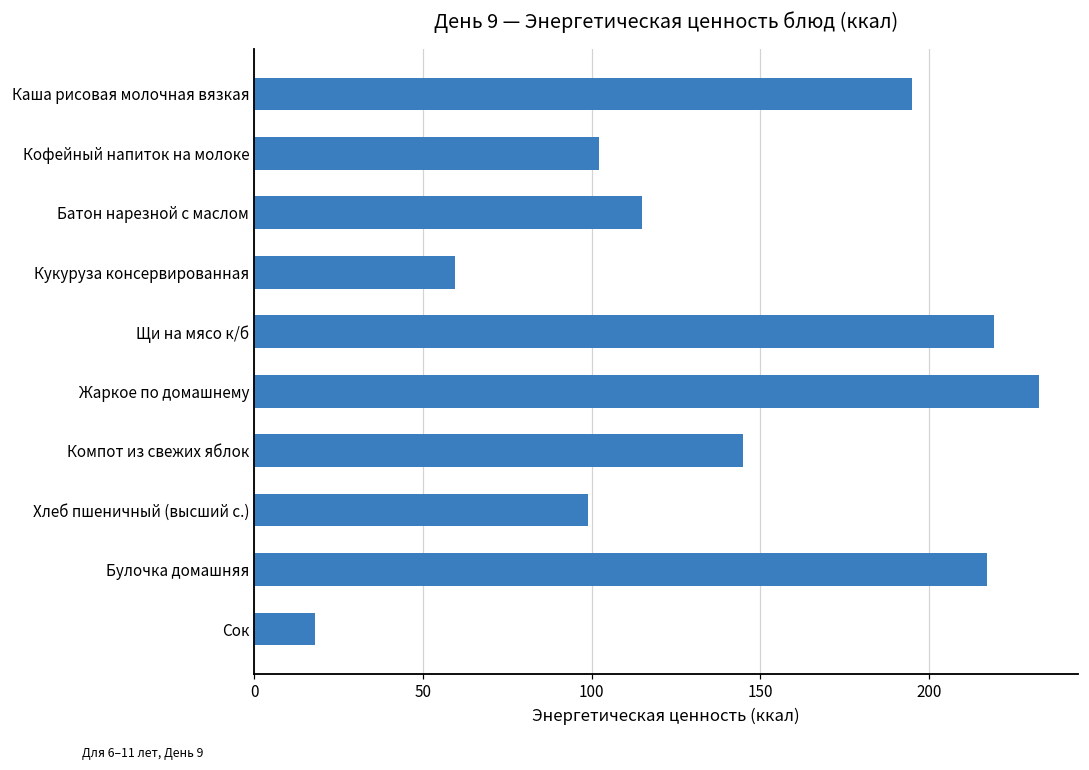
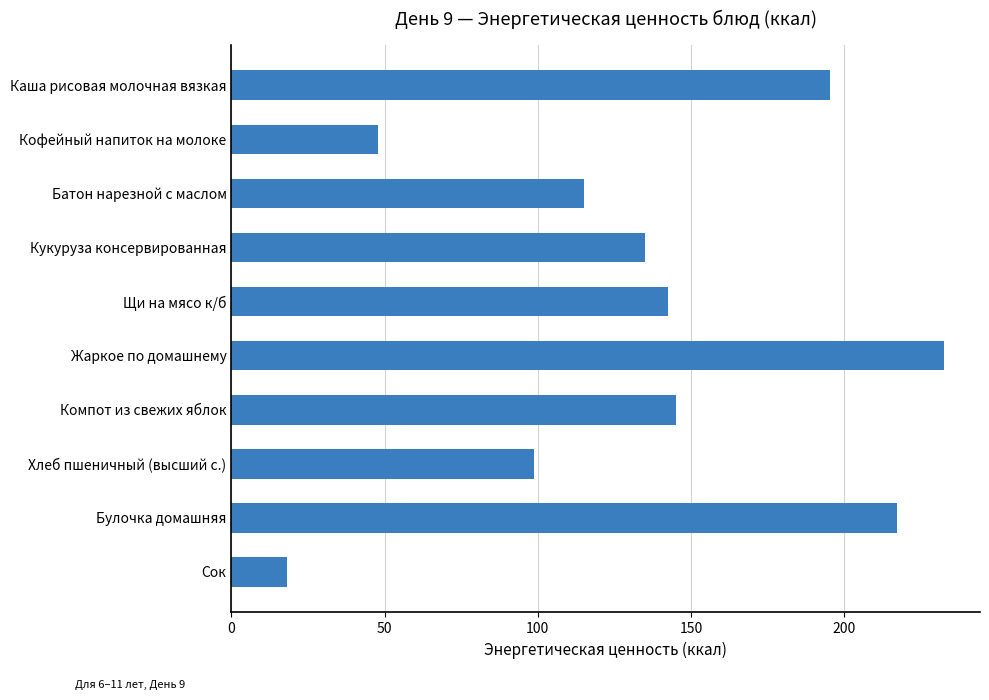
  {
    "Каша рисовая молочная вязкая": 195,
-   "Кофейный напиток на молоке": 102,
+   "Кофейный напиток на молоке": 48,
    "Батон нарезной с маслом": 115,
-   "Кукуруза консервированная": 60,
-   "Щи на мясо к/б": 219,
+   "Кукуруза консервированная": 135,
+   "Щи на мясо к/б": 143,
    "Жаркое по домашнему": 233,
    "Компот из свежих яблок": 145,
    "Хлеб пшеничный (высший с.)": 99,
    "Булочка домашняя": 217,
    "Сок": 18
  }
